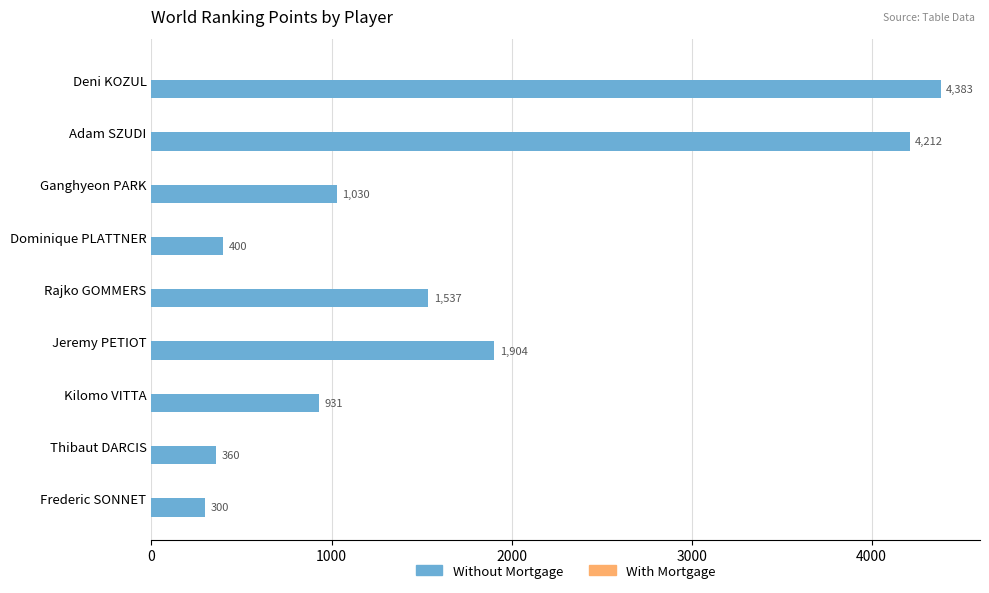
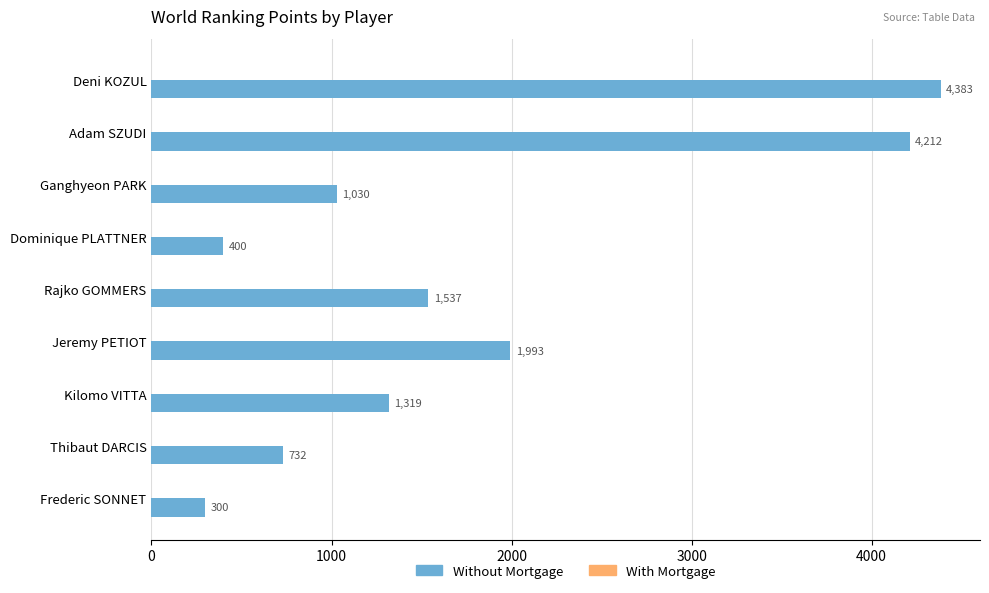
  {
    "Without Mortgage": {
      "Deni KOZUL": "4,383",
      "Adam SZUDI": "4,212",
      "Ganghyeon PARK": "1,030",
      "Dominique PLATTNER": "400",
      "Rajko GOMMERS": "1,537",
-     "Jeremy PETIOT": "1,904",
-     "Kilomo VITTA": "931",
-     "Thibaut DARCIS": "360",
+     "Jeremy PETIOT": "1,993",
+     "Kilomo VITTA": "1,319",
+     "Thibaut DARCIS": "732",
      "Frederic SONNET": "300"
    },
    "With Mortgage": {
      "Deni KOZUL": "0",
      "Adam SZUDI": "0",
      "Ganghyeon PARK": "0",
      "Dominique PLATTNER": "0",
      "Rajko GOMMERS": "0",
      "Jeremy PETIOT": "0",
      "Kilomo VITTA": "0",
      "Thibaut DARCIS": "0",
      "Frederic SONNET": "0"
    }
  }
